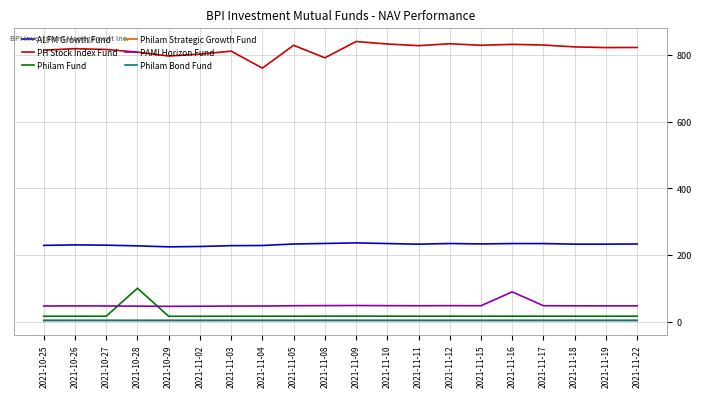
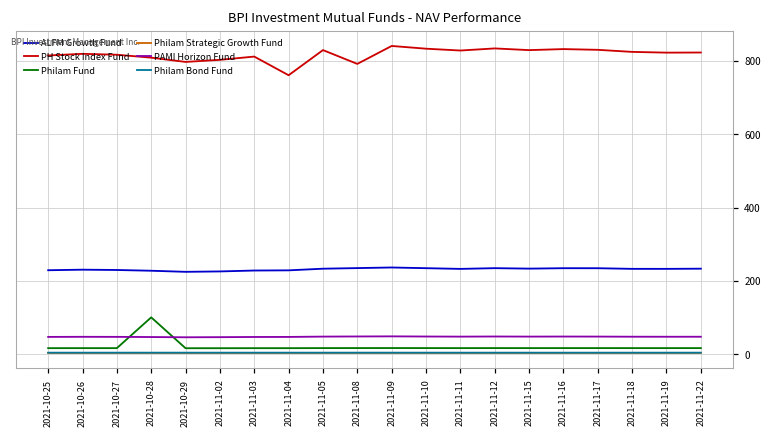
  {
    "ALFM Growth Fund": {
      "2021-10-25": 230,
      "2021-10-26": 230,
      "2021-10-27": 230,
      "2021-10-28": 230,
      "2021-10-29": 220,
      "2021-11-02": 230,
      "2021-11-03": 230,
      "2021-11-04": 230,
      "2021-11-05": 230,
      "2021-11-08": 230,
      "2021-11-09": 240,
      "2021-11-10": 230,
      "2021-11-11": 230,
      "2021-11-12": 230,
      "2021-11-15": 230,
      "2021-11-16": 230,
      "2021-11-17": 230,
      "2021-11-18": 230,
      "2021-11-19": 230,
      "2021-11-22": 230
    },
    "PH Stock Index Fund": {
      "2021-10-25": 810,
      "2021-10-26": 820,
      "2021-10-27": 820,
      "2021-10-28": 810,
      "2021-10-29": 800,
      "2021-11-02": 800,
      "2021-11-03": 810,
      "2021-11-04": 760,
      "2021-11-05": 830,
      "2021-11-08": 790,
      "2021-11-09": 840,
      "2021-11-10": 830,
      "2021-11-11": 830,
      "2021-11-12": 830,
      "2021-11-15": 830,
      "2021-11-16": 830,
      "2021-11-17": 830,
      "2021-11-18": 820,
      "2021-11-19": 820,
      "2021-11-22": 820
    },
    "Philam Fund": {
      "2021-10-25": 20,
      "2021-10-26": 20,
      "2021-10-27": 20,
      "2021-10-28": 100,
      "2021-10-29": 20,
      "2021-11-02": 20,
      "2021-11-03": 20,
      "2021-11-04": 20,
      "2021-11-05": 20,
      "2021-11-08": 20,
      "2021-11-09": 20,
      "2021-11-10": 20,
      "2021-11-11": 20,
      "2021-11-12": 20,
      "2021-11-15": 20,
      "2021-11-16": 20,
      "2021-11-17": 20,
      "2021-11-18": 20,
      "2021-11-19": 20,
      "2021-11-22": 20
    },
    "Philam Bond Fund": {
      "2021-10-25": 0,
      "2021-10-26": 0,
      "2021-10-27": 0,
      "2021-10-28": 0,
      "2021-10-29": 0,
      "2021-11-02": 0,
      "2021-11-03": 0,
      "2021-11-04": 0,
      "2021-11-05": 0,
      "2021-11-08": 0,
      "2021-11-09": 0,
      "2021-11-10": 0,
      "2021-11-11": 0,
      "2021-11-12": 0,
      "2021-11-15": 0,
      "2021-11-16": 0,
      "2021-11-17": 0,
      "2021-11-18": 0,
      "2021-11-19": 0,
      "2021-11-22": 0
    },
    "PAMI Horizon Fund": {
      "2021-10-25": 50,
      "2021-10-26": 50,
      "2021-10-27": 50,
      "2021-10-28": 50,
      "2021-10-29": 50,
      "2021-11-02": 50,
      "2021-11-03": 50,
      "2021-11-04": 50,
      "2021-11-05": 50,
      "2021-11-08": 50,
      "2021-11-09": 50,
      "2021-11-10": 50,
      "2021-11-11": 50,
      "2021-11-12": 50,
      "2021-11-15": 50,
-     "2021-11-16": 90,
+     "2021-11-16": 50,
      "2021-11-17": 50,
      "2021-11-18": 50,
      "2021-11-19": 50,
      "2021-11-22": 50
    }
  }
